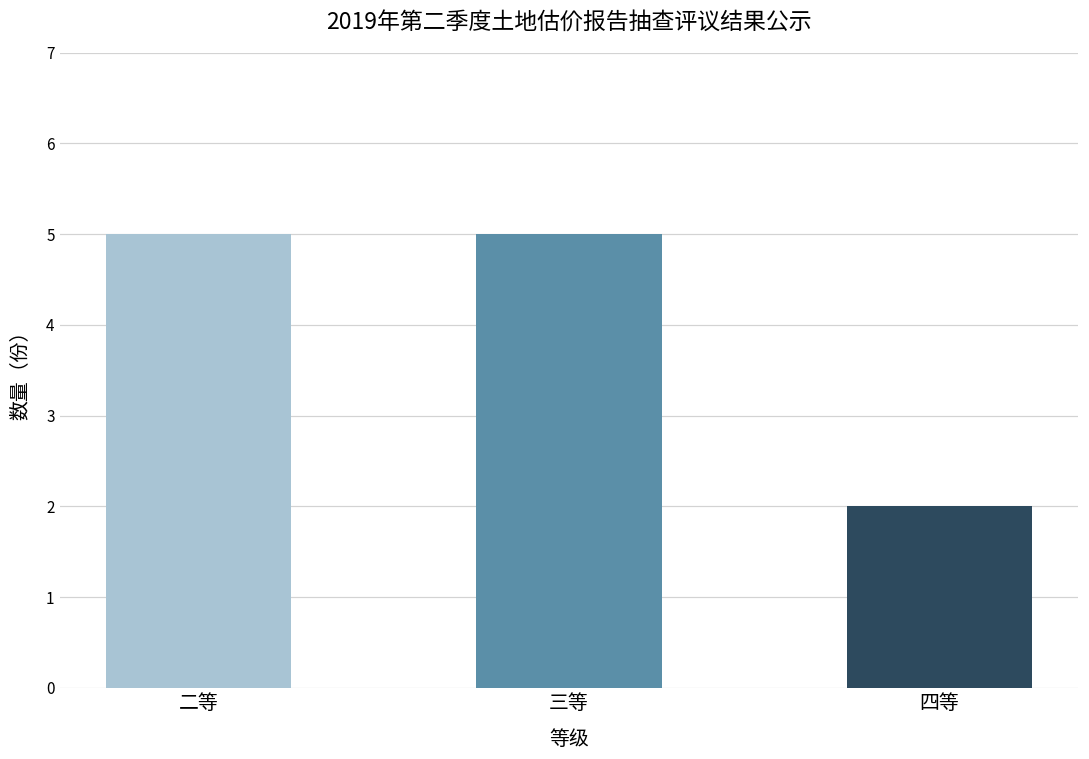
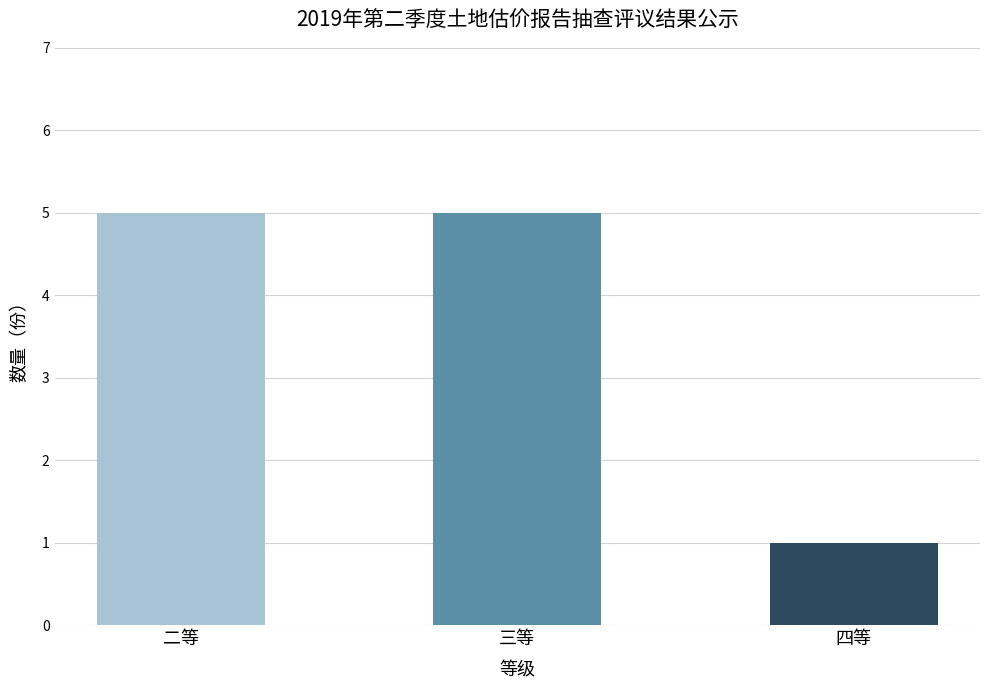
  {
    "二等": 5,
    "三等": 5,
-   "四等": 2
+   "四等": 1
  }
